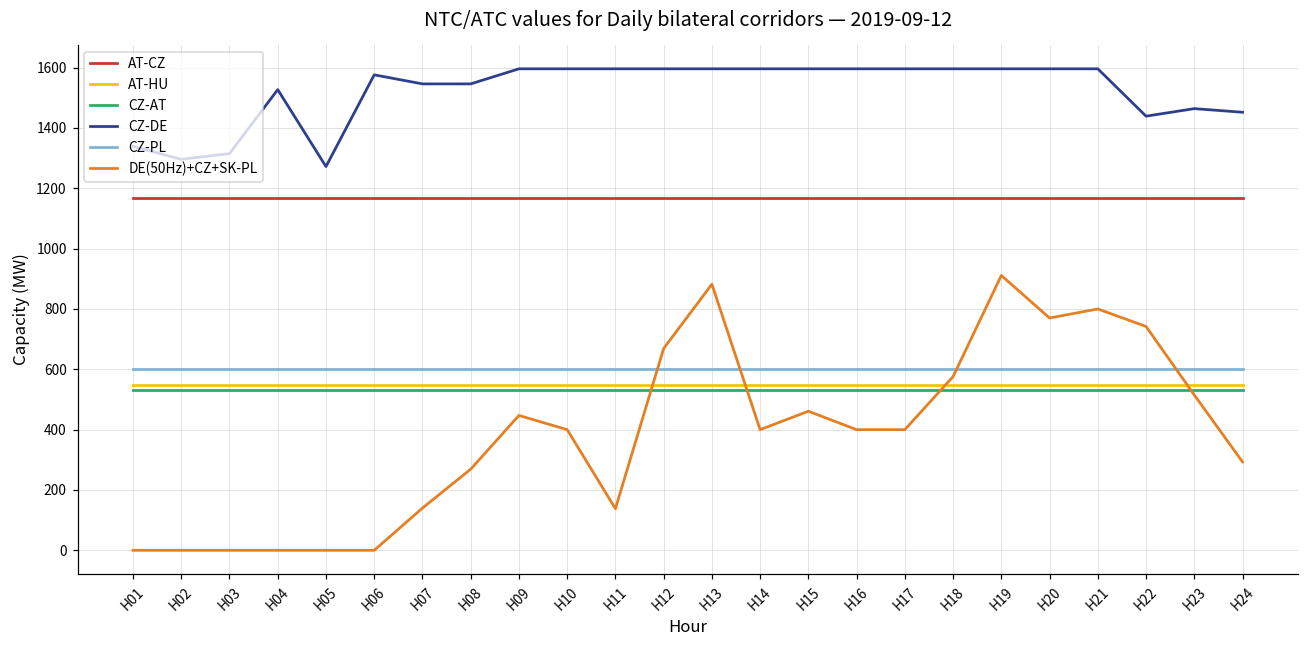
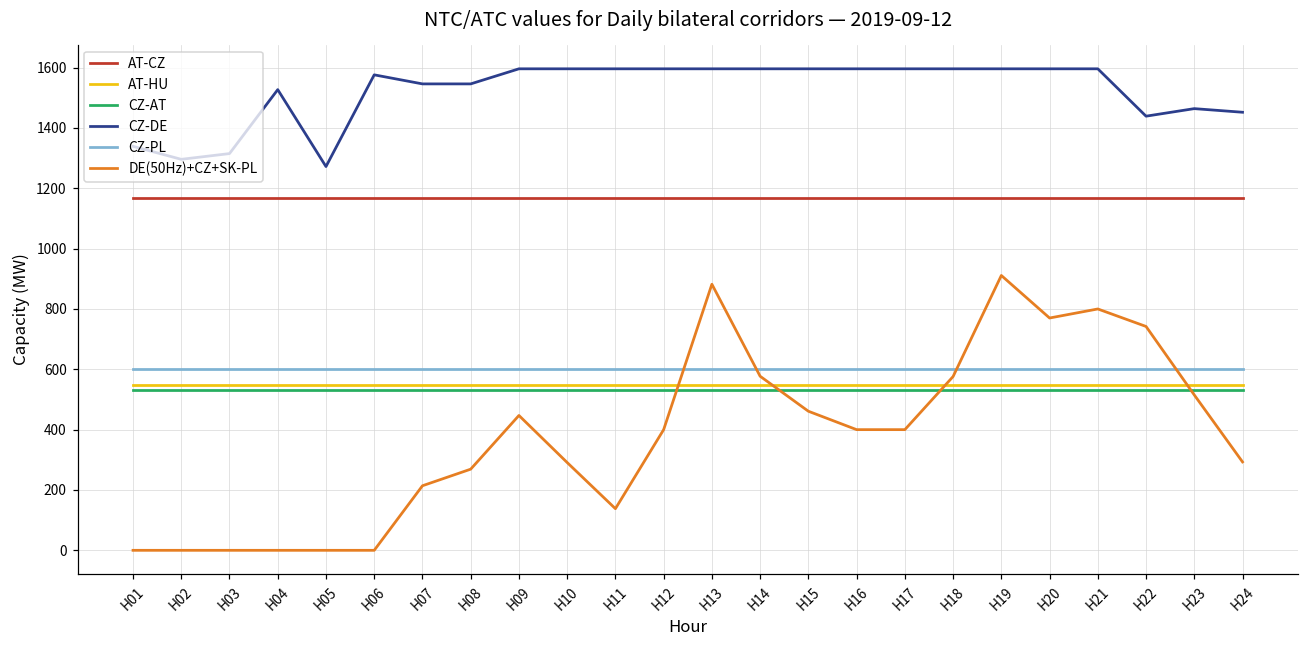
  {
    "AT-CZ": {
      "H01": 1170,
      "H02": 1170,
      "H03": 1170,
      "H04": 1170,
      "H05": 1170,
      "H06": 1170,
      "H07": 1170,
      "H08": 1170,
      "H09": 1170,
      "H10": 1170,
      "H11": 1170,
      "H12": 1170,
      "H13": 1170,
      "H14": 1170,
      "H15": 1170,
      "H16": 1170,
      "H17": 1170,
      "H18": 1170,
      "H19": 1170,
      "H20": 1170,
      "H21": 1170,
      "H22": 1170,
      "H23": 1170,
      "H24": 1170
    },
    "AT-HU": {
      "H01": 550,
      "H02": 550,
      "H03": 550,
      "H04": 550,
      "H05": 550,
      "H06": 550,
      "H07": 550,
      "H08": 550,
      "H09": 550,
      "H10": 550,
      "H11": 550,
      "H12": 550,
      "H13": 550,
      "H14": 550,
      "H15": 550,
      "H16": 550,
      "H17": 550,
      "H18": 550,
      "H19": 550,
      "H20": 550,
      "H21": 550,
      "H22": 550,
      "H23": 550,
      "H24": 550
    },
    "CZ-AT": {
      "H01": 530,
      "H02": 530,
      "H03": 530,
      "H04": 530,
      "H05": 530,
      "H06": 530,
      "H07": 530,
      "H08": 530,
      "H09": 530,
      "H10": 530,
      "H11": 530,
      "H12": 530,
      "H13": 530,
      "H14": 530,
      "H15": 530,
      "H16": 530,
      "H17": 530,
      "H18": 530,
      "H19": 530,
      "H20": 530,
      "H21": 530,
      "H22": 530,
      "H23": 530,
      "H24": 530
    },
    "CZ-DE": {
      "H04": 1530,
      "H05": 1270,
      "H06": 1580,
      "H07": 1550,
      "H08": 1550,
      "H09": 1600,
      "H10": 1600,
      "H11": 1600,
      "H12": 1600,
      "H13": 1600,
      "H14": 1600,
      "H15": 1600,
      "H16": 1600,
      "H17": 1600,
      "H18": 1600,
      "H19": 1600,
      "H20": 1600,
      "H21": 1600,
      "H22": 1440,
      "H23": 1460,
      "H24": 1450
    },
    "CZ-PL": {
      "H01": 600,
      "H02": 600,
      "H03": 600,
      "H04": 600,
      "H05": 600,
      "H06": 600,
      "H07": 600,
      "H08": 600,
      "H09": 600,
      "H10": 600,
      "H11": 600,
      "H12": 600,
      "H13": 600,
      "H14": 600,
      "H15": 600,
      "H16": 600,
      "H17": 600,
      "H18": 600,
      "H19": 600,
      "H20": 600,
      "H21": 600,
      "H22": 600,
      "H23": 600,
      "H24": 600
    },
    "DE(50Hz)+CZ+SK-PL": {
      "H01": 0,
      "H02": 0,
      "H03": 0,
      "H04": 0,
      "H05": 0,
      "H06": 0,
-     "H07": 140,
+     "H07": 210,
      "H08": 270,
      "H09": 450,
-     "H10": 400,
+     "H10": 290,
      "H11": 140,
-     "H12": 670,
+     "H12": 400,
      "H13": 880,
-     "H14": 400,
+     "H14": 580,
      "H15": 460,
      "H16": 400,
      "H17": 400,
      "H18": 580,
      "H19": 910,
      "H20": 770,
      "H21": 800,
      "H22": 740,
      "H23": 520,
      "H24": 290
    }
  }
